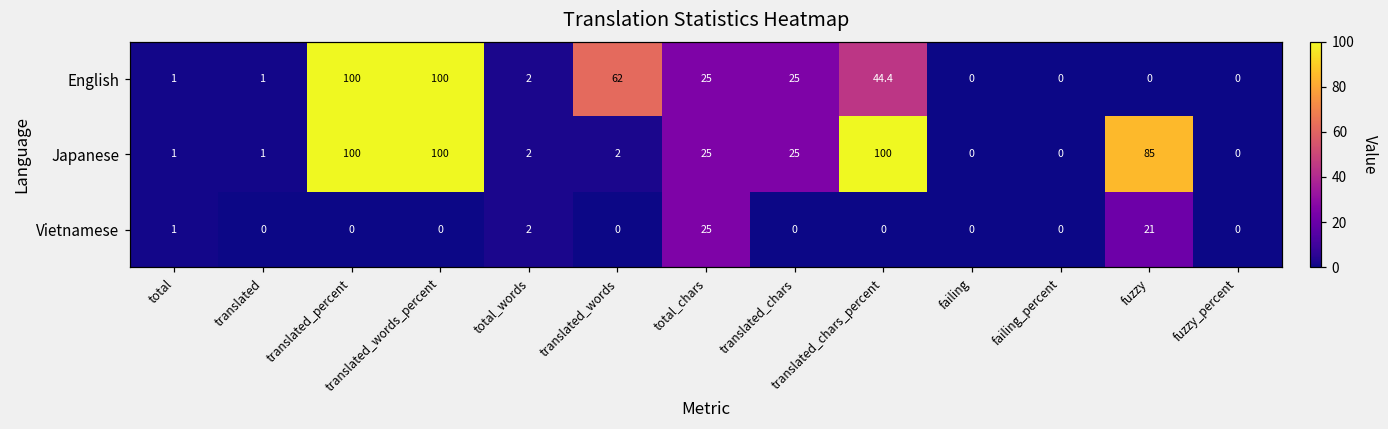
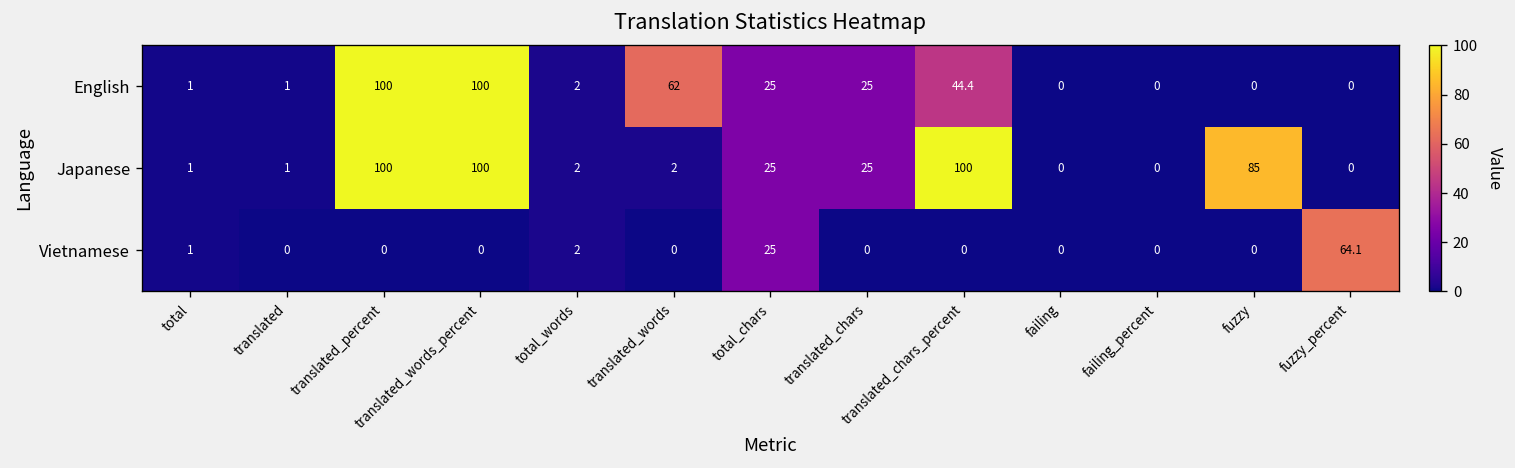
  {
    "English": {
      "total": 1,
      "translated": 1,
      "translated_percent": 100,
      "translated_words_percent": 100,
      "total_words": 2,
      "translated_words": 62,
      "total_chars": 25,
      "translated_chars": 25,
      "translated_chars_percent": 44.4,
      "failing": 0,
      "failing_percent": 0,
      "fuzzy": 0,
      "fuzzy_percent": 0
    },
    "Japanese": {
      "total": 1,
      "translated": 1,
      "translated_percent": 100,
      "translated_words_percent": 100,
      "total_words": 2,
      "translated_words": 2,
      "total_chars": 25,
      "translated_chars": 25,
      "translated_chars_percent": 100,
      "failing": 0,
      "failing_percent": 0,
      "fuzzy": 85,
      "fuzzy_percent": 0
    },
    "Vietnamese": {
      "total": 1,
      "translated": 0,
      "translated_percent": 0,
      "translated_words_percent": 0,
      "total_words": 2,
      "translated_words": 0,
      "total_chars": 25,
      "translated_chars": 0,
      "translated_chars_percent": 0,
      "failing": 0,
      "failing_percent": 0,
-     "fuzzy": 21,
-     "fuzzy_percent": 0
+     "fuzzy": 0,
+     "fuzzy_percent": 64.1
    }
  }
